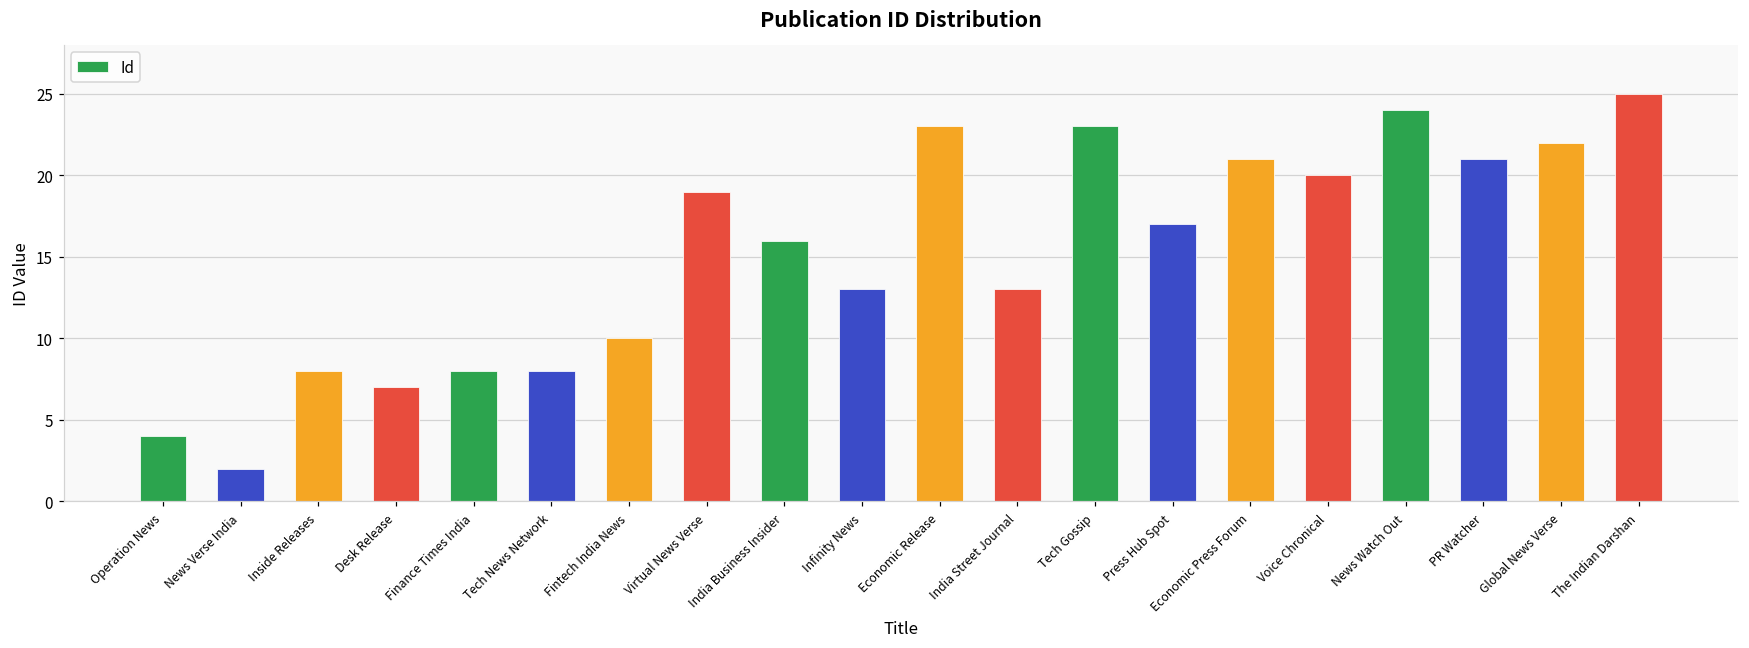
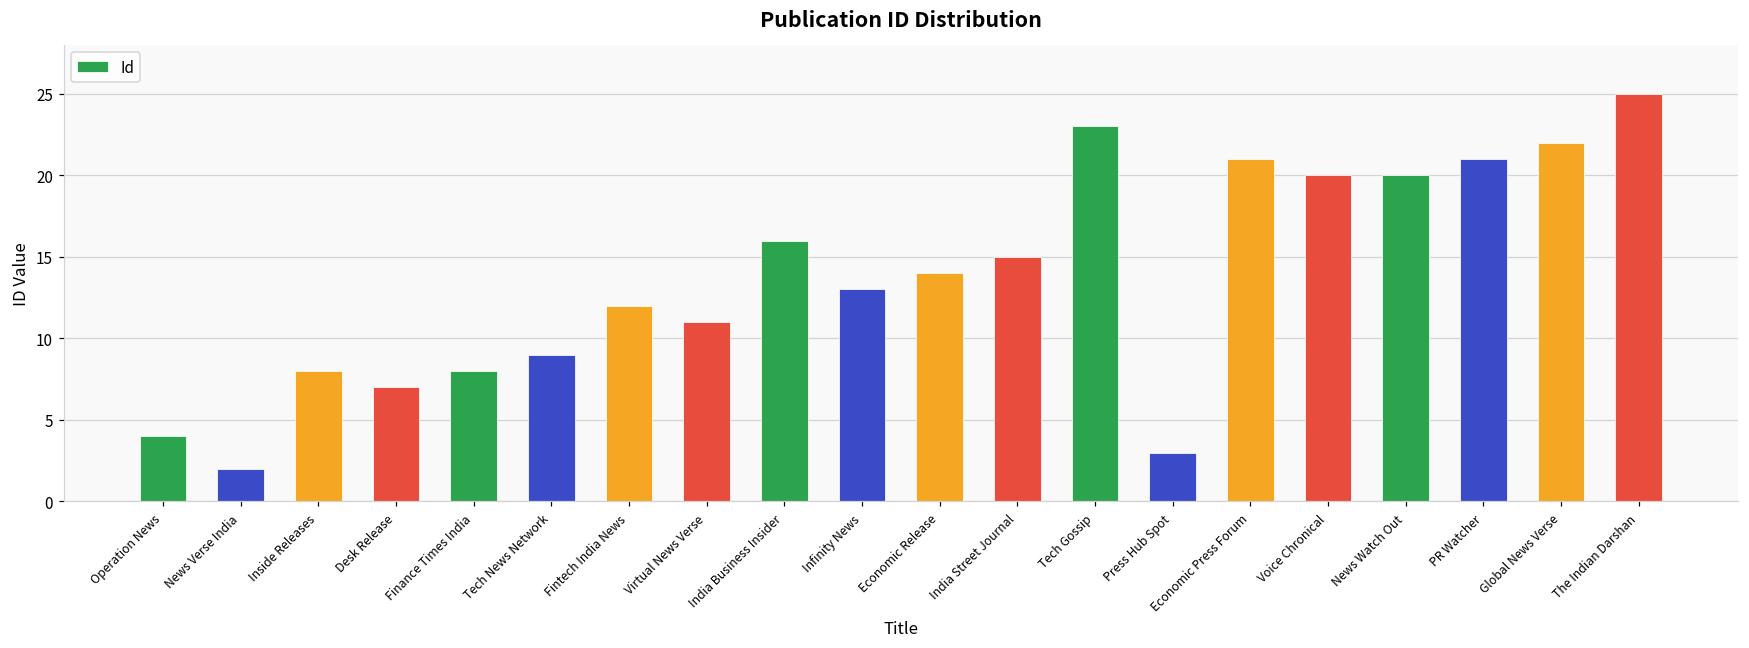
  {
    "Operation News": 4,
    "News Verse India": 2,
    "Inside Releases": 8,
    "Desk Release": 7,
    "Finance Times India": 8,
-   "Tech News Network": 8,
-   "Fintech India News": 10,
-   "Virtual News Verse": 19,
+   "Tech News Network": 9,
+   "Fintech India News": 12,
+   "Virtual News Verse": 11,
    "India Business Insider": 16,
    "Infinity News": 13,
-   "Economic Release": 23,
-   "India Street Journal": 13,
+   "Economic Release": 14,
+   "India Street Journal": 15,
    "Tech Gossip": 23,
-   "Press Hub Spot": 17,
+   "Press Hub Spot": 3,
    "Economic Press Forum": 21,
    "Voice Chronical": 20,
-   "News Watch Out": 24,
+   "News Watch Out": 20,
    "PR Watcher": 21,
    "Global News Verse": 22,
    "The Indian Darshan": 25
  }
